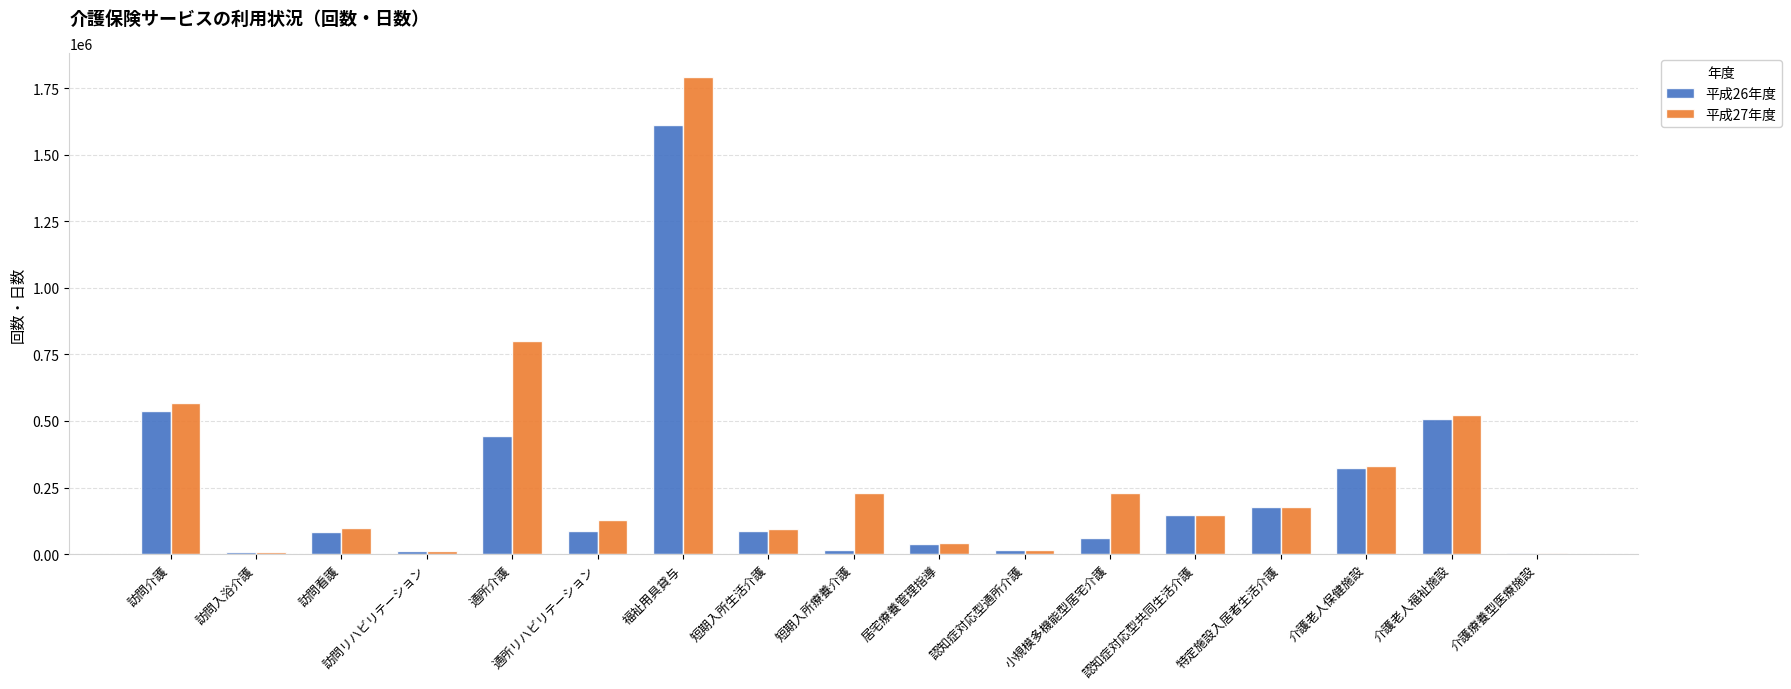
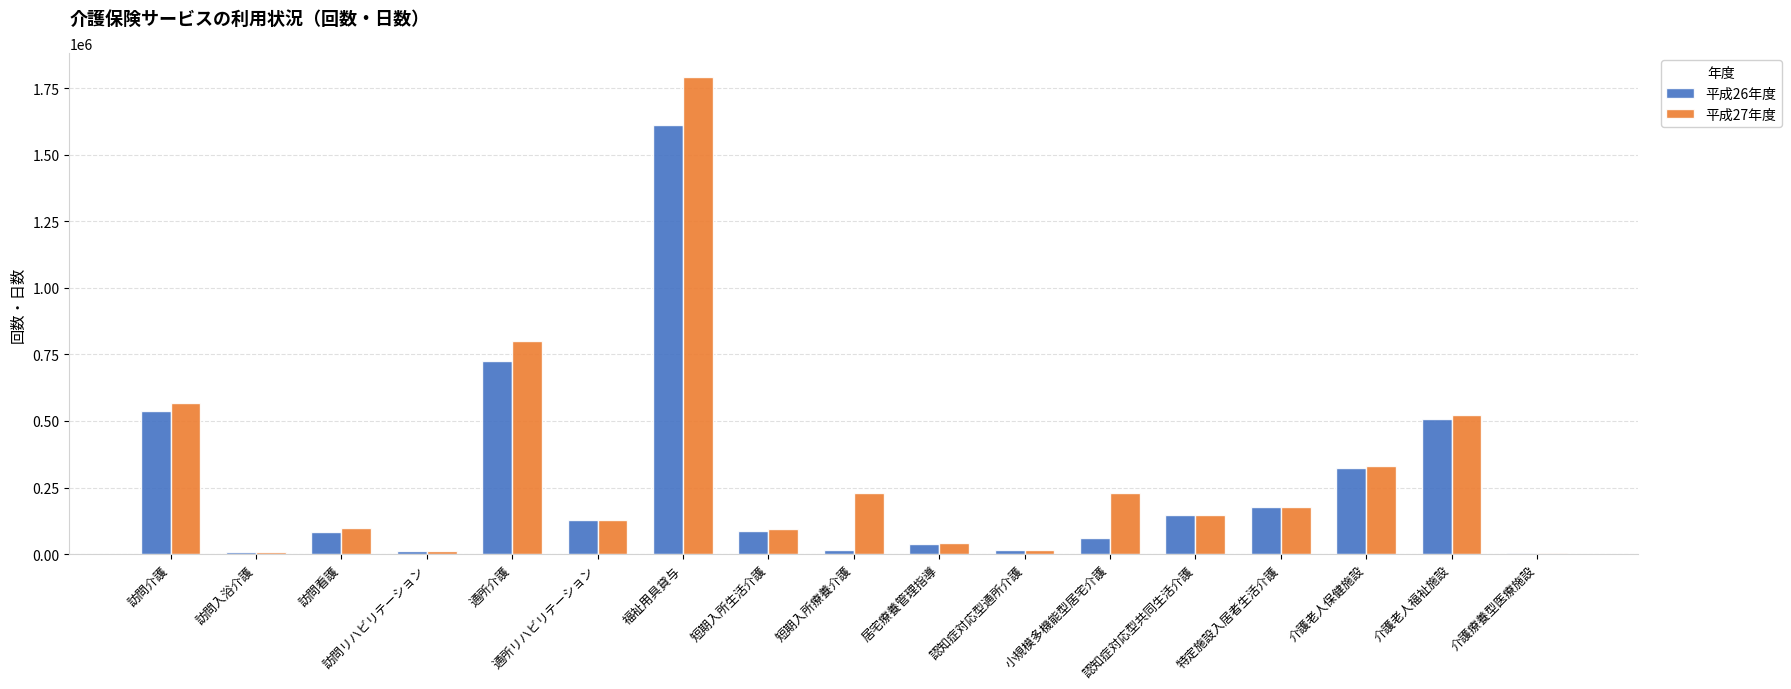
  {
    "平成26年度": {
      "訪問介護": 540000,
      "訪問看護": 80000,
      "訪問リハビリテーション": 10000,
-     "通所介護": 440000,
-     "通所リハビリテーション": 80000,
+     "通所介護": 720000,
+     "通所リハビリテーション": 130000,
      "福祉用具貸与": 1610000,
      "短期入所生活介護": 90000,
      "短期入所療養介護": 10000,
      "居宅療養管理指導": 40000,
      "認知症対応型通所介護": 20000,
      "小規模多機能型居宅介護": 60000,
      "認知症対応型共同生活介護": 150000,
      "特定施設入居者生活介護": 180000,
      "介護老人保健施設": 320000,
      "介護老人福祉施設": 510000
    },
    "平成27年度": {
      "訪問介護": 570000,
      "訪問看護": 100000,
      "訪問リハビリテーション": 10000,
      "通所介護": 800000,
      "通所リハビリテーション": 130000,
      "福祉用具貸与": 1790000,
      "短期入所生活介護": 90000,
      "短期入所療養介護": 230000,
      "居宅療養管理指導": 40000,
      "認知症対応型通所介護": 20000,
      "小規模多機能型居宅介護": 230000,
      "認知症対応型共同生活介護": 150000,
      "特定施設入居者生活介護": 180000,
      "介護老人保健施設": 330000,
      "介護老人福祉施設": 520000
    }
  }
